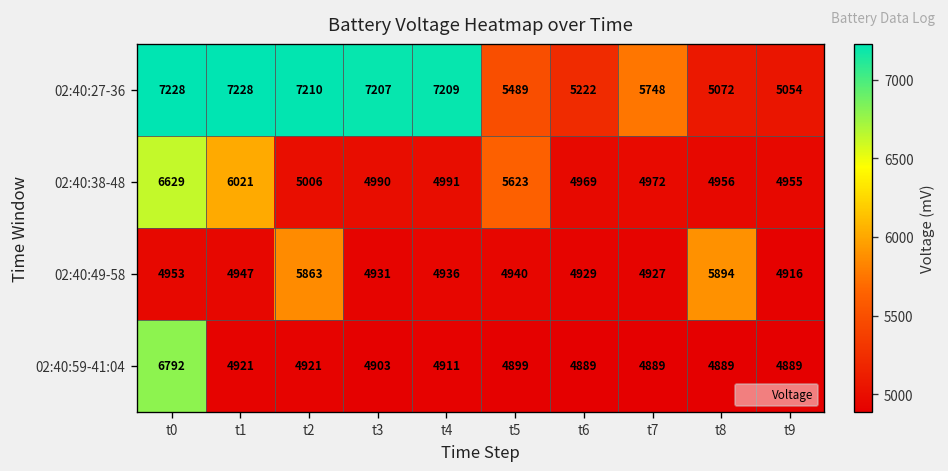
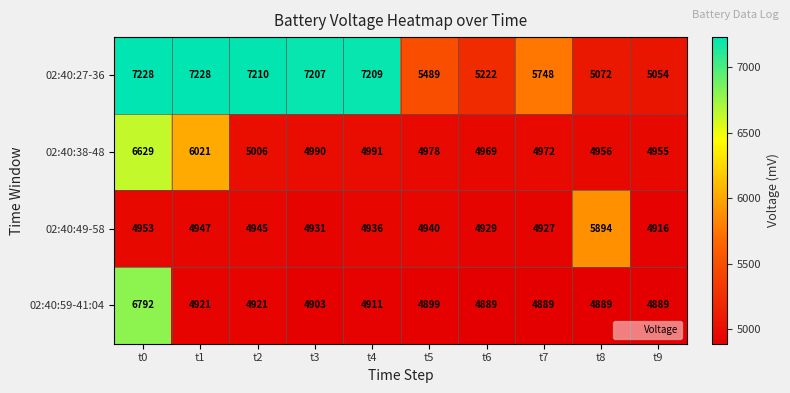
  {
    "02:40:27-36": {
      "t0": 7228,
      "t1": 7228,
      "t2": 7210,
      "t3": 7207,
      "t4": 7209,
      "t5": 5489,
      "t6": 5222,
      "t7": 5748,
      "t8": 5072,
      "t9": 5054
    },
    "02:40:38-48": {
      "t0": 6629,
      "t1": 6021,
      "t2": 5006,
      "t3": 4990,
      "t4": 4991,
-     "t5": 5623,
+     "t5": 4978,
      "t6": 4969,
      "t7": 4972,
      "t8": 4956,
      "t9": 4955
    },
    "02:40:49-58": {
      "t0": 4953,
      "t1": 4947,
-     "t2": 5863,
+     "t2": 4945,
      "t3": 4931,
      "t4": 4936,
      "t5": 4940,
      "t6": 4929,
      "t7": 4927,
      "t8": 5894,
      "t9": 4916
    },
    "02:40:59-41:04": {
      "t0": 6792,
      "t1": 4921,
      "t2": 4921,
      "t3": 4903,
      "t4": 4911,
      "t5": 4899,
      "t6": 4889,
      "t7": 4889,
      "t8": 4889,
      "t9": 4889
    }
  }
